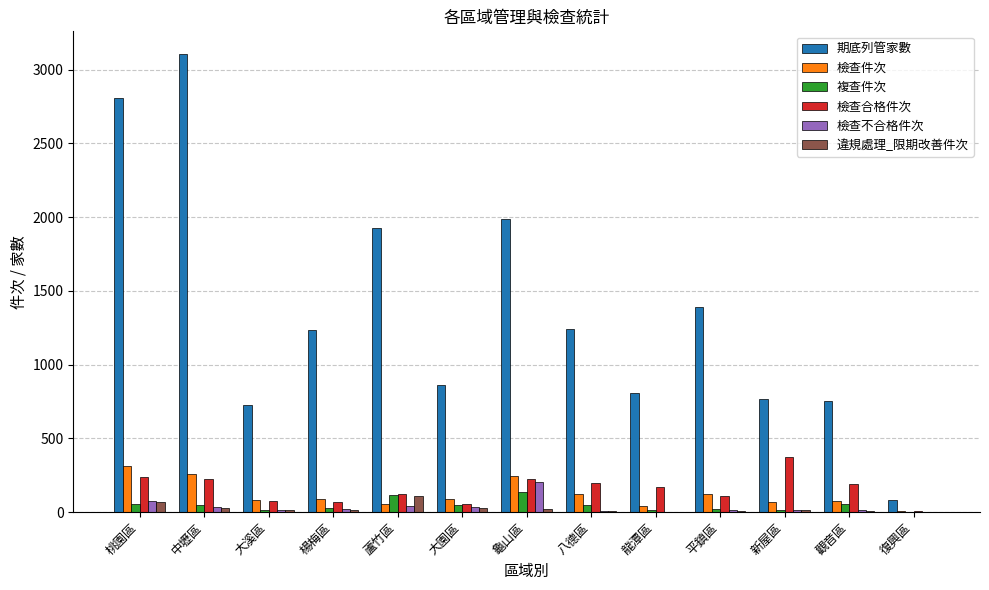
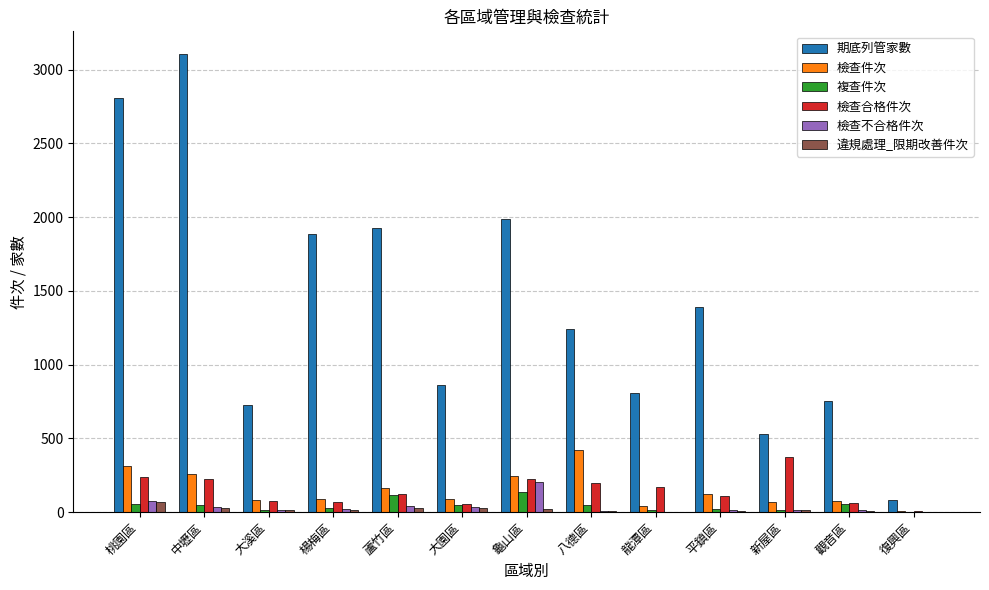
  {
    "期底列管家數": {
      "桃園區": 2810,
      "中壢區": 3110,
      "大溪區": 730,
-     "楊梅區": 1230,
+     "楊梅區": 1880,
      "蘆竹區": 1930,
      "大園區": 860,
      "龜山區": 1990,
      "八德區": 1240,
      "龍潭區": 800,
      "平鎮區": 1390,
-     "新屋區": 770,
+     "新屋區": 530,
      "觀音區": 760,
      "復興區": 80
    },
    "檢查件次": {
      "桃園區": 320,
      "中壢區": 260,
      "大溪區": 80,
      "楊梅區": 90,
-     "蘆竹區": 50,
+     "蘆竹區": 160,
      "大園區": 90,
      "龜山區": 250,
-     "八德區": 120,
+     "八德區": 420,
      "龍潭區": 40,
      "平鎮區": 120,
      "新屋區": 70,
      "觀音區": 70
    },
    "複查件次": {
      "桃園區": 50,
      "中壢區": 50,
      "楊梅區": 30,
      "蘆竹區": 110,
      "大園區": 50,
      "龜山區": 130,
      "八德區": 50,
      "平鎮區": 20,
      "觀音區": 60,
      "復興區": 0
    },
    "檢查合格件次": {
      "桃園區": 240,
      "中壢區": 220,
      "大溪區": 70,
      "楊梅區": 70,
      "蘆竹區": 120,
      "大園區": 50,
      "龜山區": 230,
      "八德區": 200,
      "龍潭區": 170,
      "平鎮區": 110,
      "新屋區": 370,
-     "觀音區": 190
+     "觀音區": 60
    },
    "檢查不合格件次": {
      "桃園區": 80,
      "中壢區": 30,
      "楊梅區": 20,
      "蘆竹區": 40,
      "大園區": 40,
      "龜山區": 200
    },
    "違規處理_限期改善件次": {
      "桃園區": 70,
      "中壢區": 30,
-     "蘆竹區": 110,
+     "蘆竹區": 30,
      "大園區": 30,
      "龜山區": 20
    }
  }
